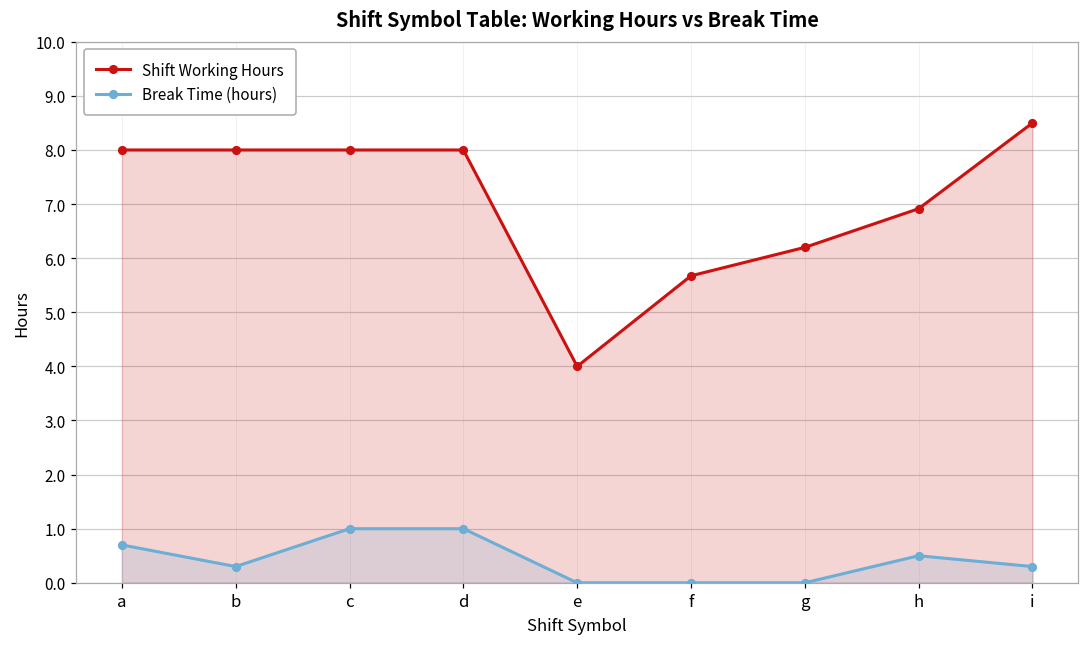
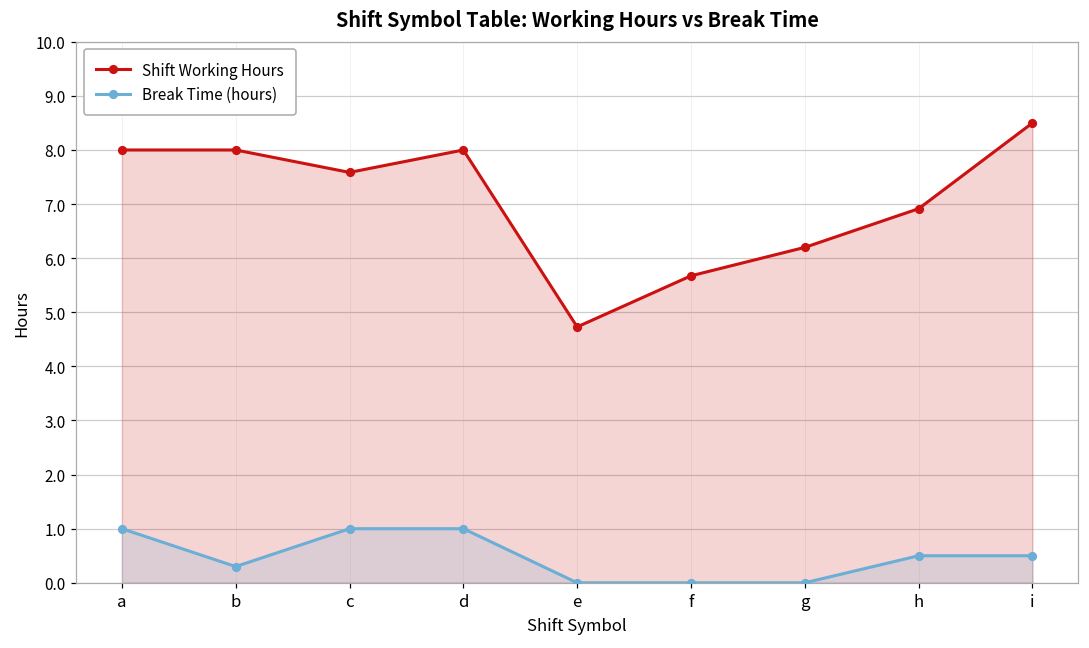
  {
    "Shift Working Hours": {
      "a": 8.0,
      "b": 8.0,
-     "c": 8.0,
+     "c": 7.6,
      "d": 8.0,
-     "e": 4.0,
+     "e": 4.7,
      "f": 5.7,
      "g": 6.2,
      "h": 6.9,
      "i": 8.5
    },
    "Break Time (hours)": {
-     "a": 0.7,
+     "a": 1.0,
      "b": 0.3,
      "c": 1.0,
      "d": 1.0,
      "e": 0.0,
      "f": 0.0,
      "g": 0.0,
      "h": 0.5,
-     "i": 0.3
+     "i": 0.5
    }
  }
